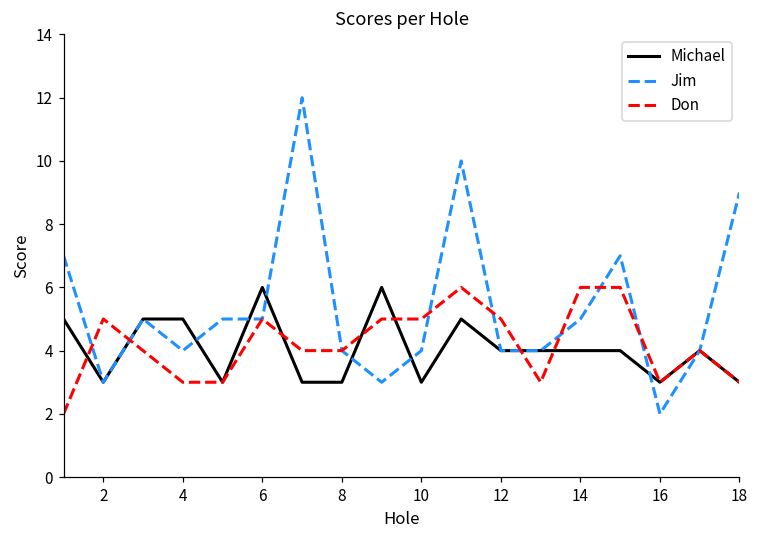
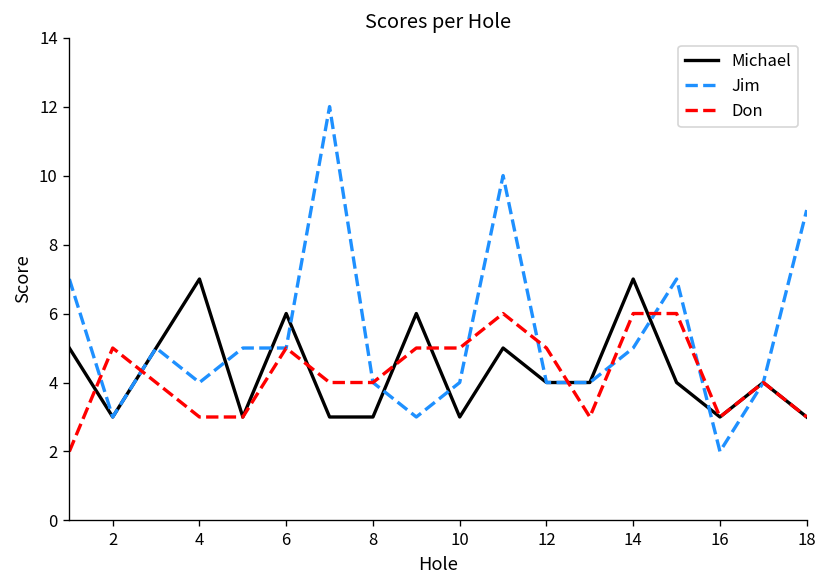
  {
    "Michael": {
-     "4": 5,
+     "4": 7,
      "6": 6,
      "8": 3,
      "10": 3,
-     "14": 4
+     "14": 7
    },
    "Jim": {
      "4": 4,
      "10": 4,
      "14": 5,
      "16": 2,
      "18": 9
    },
    "Don": {
      "2": 5,
      "4": 3,
      "10": 5,
      "12": 5,
      "14": 6
    }
  }
